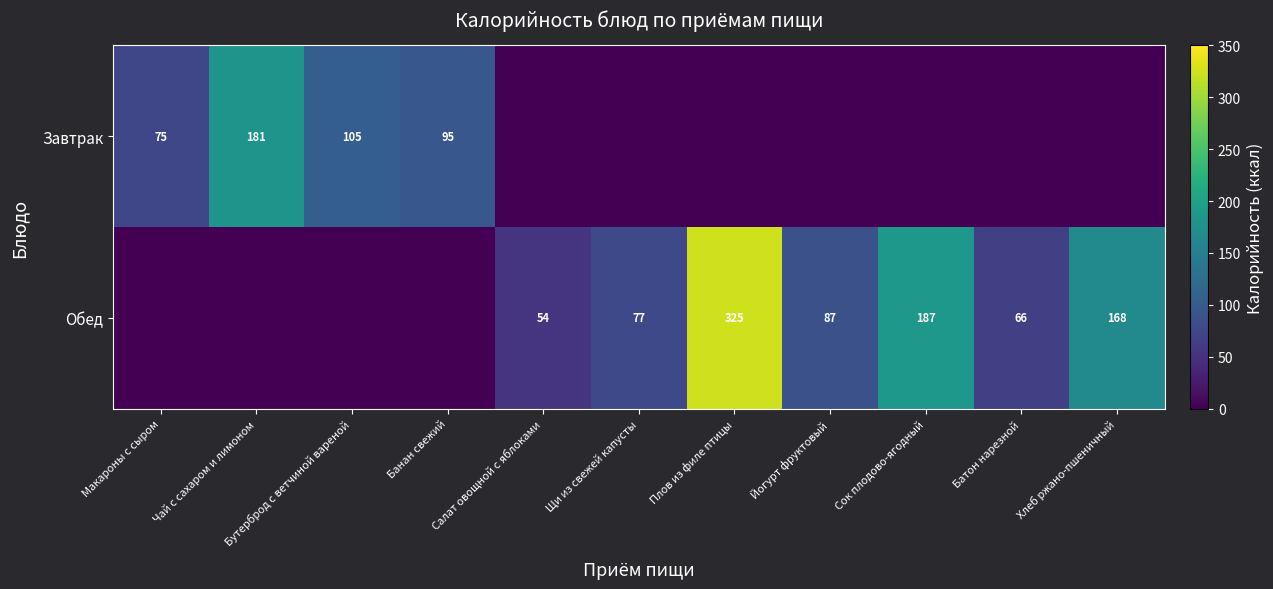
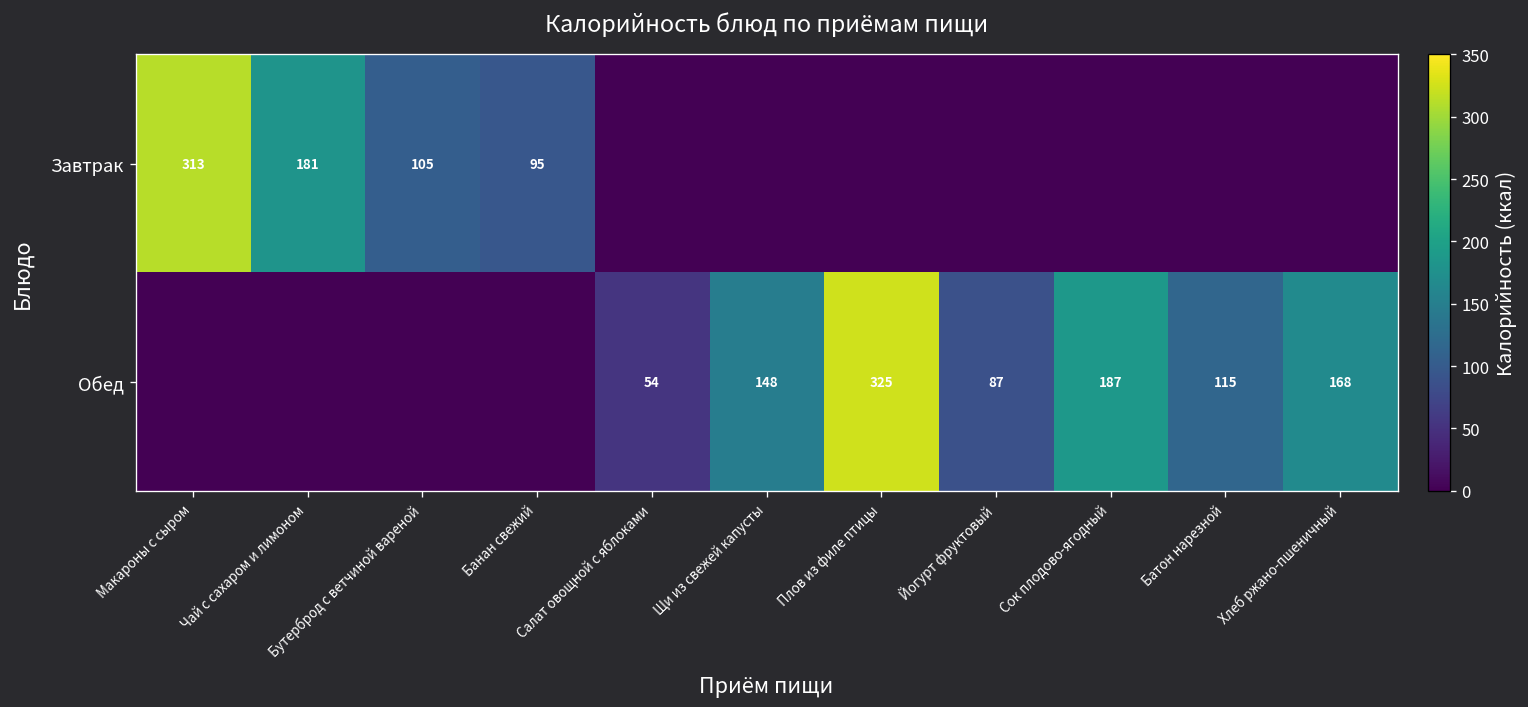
  {
    "Завтрак": {
-     "Макароны с сыром": 75,
+     "Макароны с сыром": 313,
      "Чай с сахаром и лимоном": 181,
      "Бутерброд с ветчиной вареной": 105,
      "Банан свежий": 95
    },
    "Обед": {
      "Салат овощной с яблоками": 54,
-     "Щи из свежей капусты": 77,
+     "Щи из свежей капусты": 148,
      "Плов из филе птицы": 325,
      "Йогурт фруктовый": 87,
      "Сок плодово-ягодный": 187,
-     "Батон нарезной": 66,
+     "Батон нарезной": 115,
      "Хлеб ржано-пшеничный": 168
    }
  }
